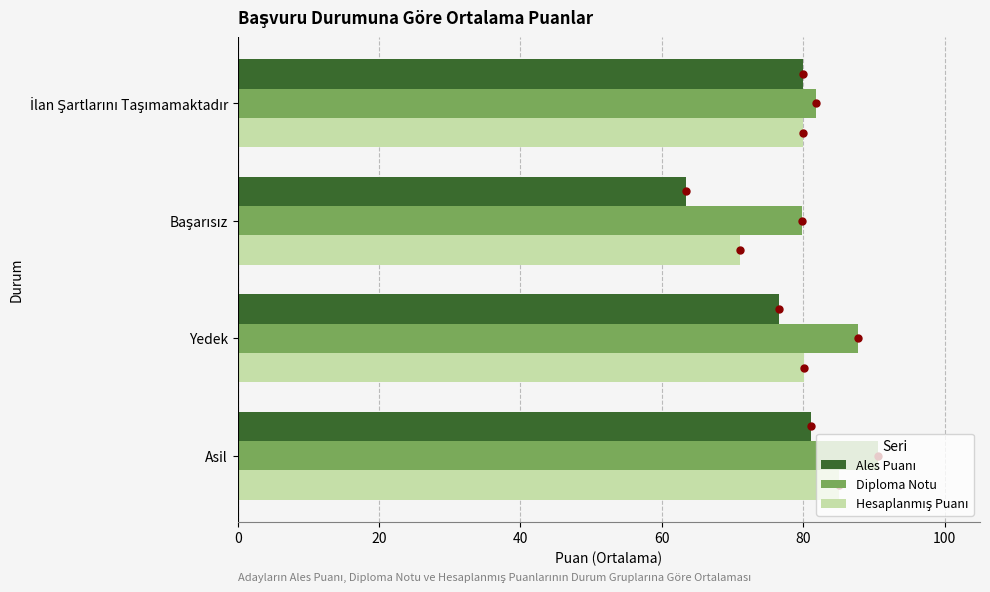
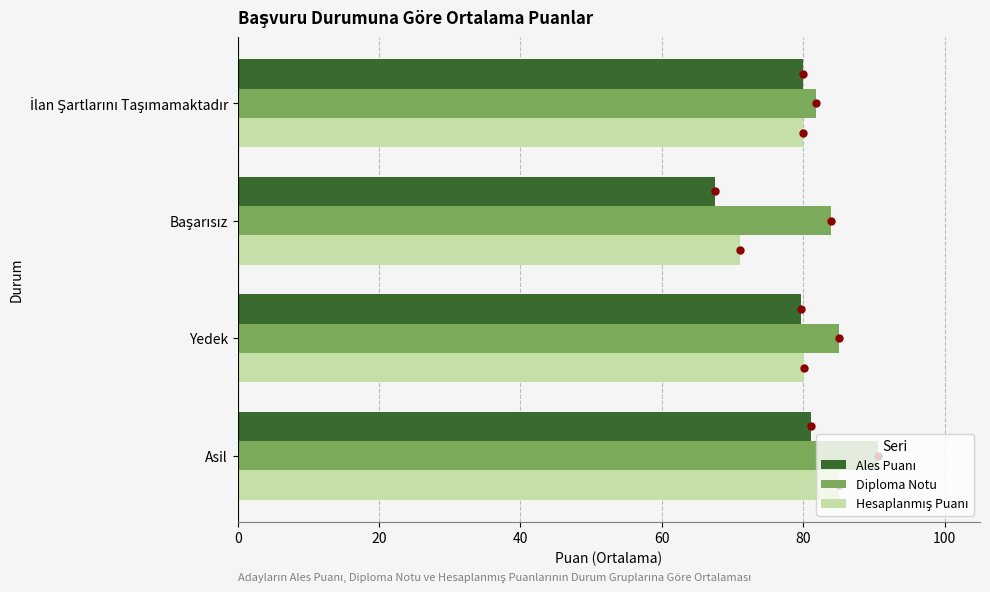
  {
    "Ales Puanı": {
      "İlan Şartlarını Taşımamaktadır": 80,
-     "Başarısız": 63,
-     "Yedek": 77,
+     "Başarısız": 68,
+     "Yedek": 80,
      "Asil": 81
    },
    "Diploma Notu": {
      "İlan Şartlarını Taşımamaktadır": 82,
-     "Başarısız": 80,
-     "Yedek": 88
+     "Başarısız": 84,
+     "Yedek": 85
    },
    "Hesaplanmış Puanı": {
      "İlan Şartlarını Taşımamaktadır": 80,
      "Başarısız": 71,
      "Yedek": 80
    }
  }
